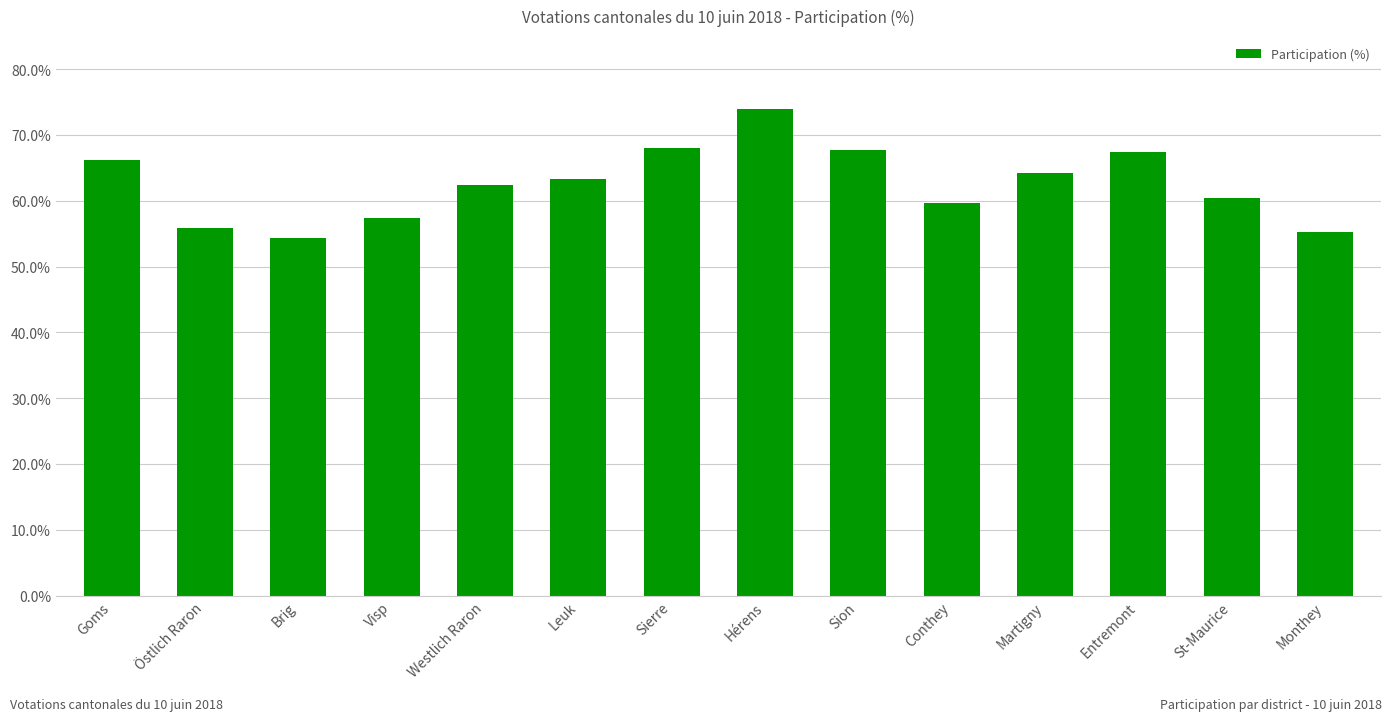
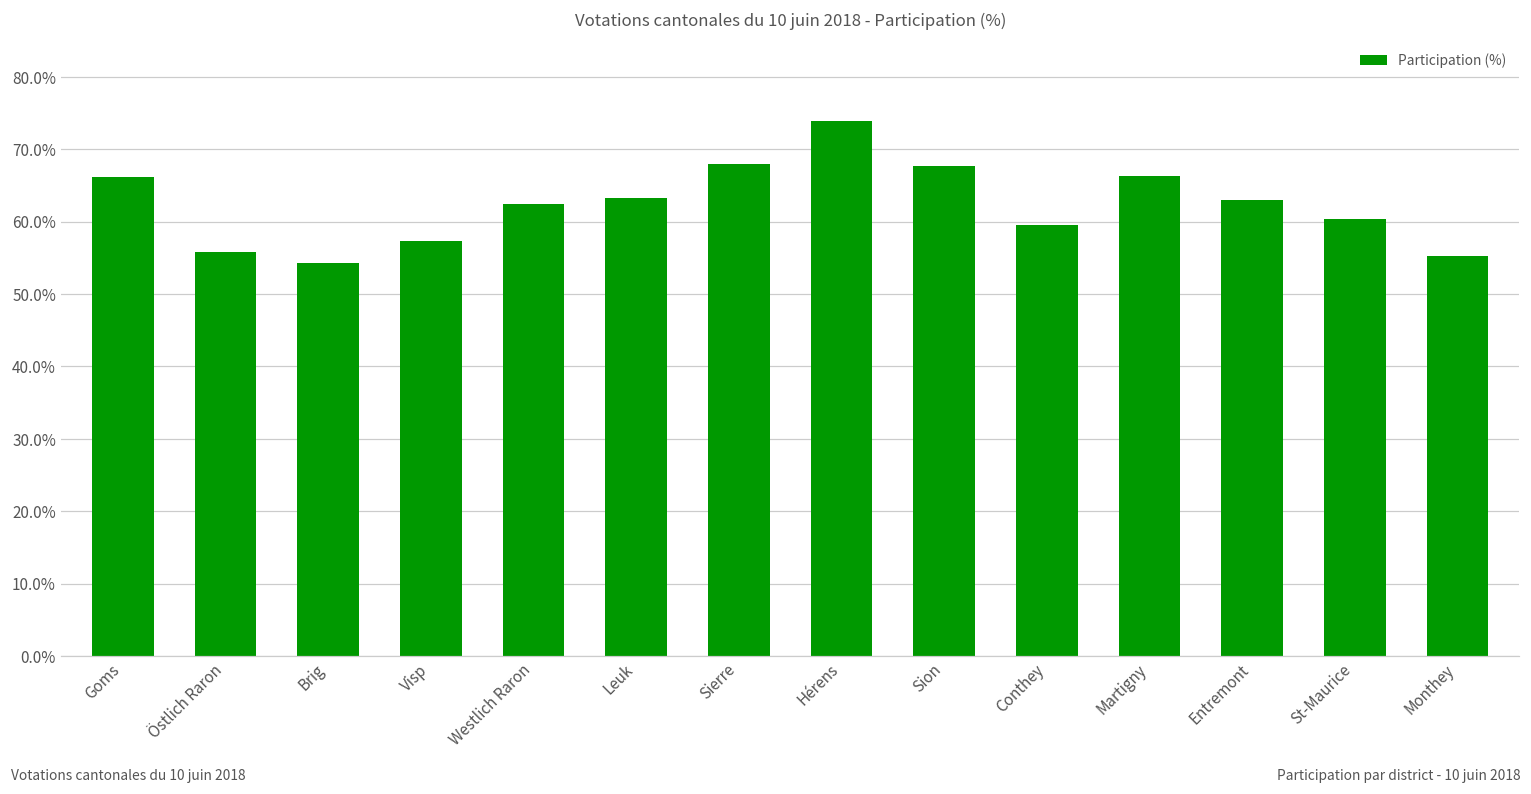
  {
    "Goms": "66%",
    "Östlich Raron": "56%",
    "Brig": "54%",
    "Visp": "57%",
    "Westlich Raron": "62%",
    "Leuk": "63%",
    "Sierre": "68%",
    "Hérens": "74%",
    "Sion": "68%",
    "Conthey": "60%",
-   "Martigny": "64%",
-   "Entremont": "67%",
+   "Martigny": "66%",
+   "Entremont": "63%",
    "St-Maurice": "60%",
    "Monthey": "55%"
  }
